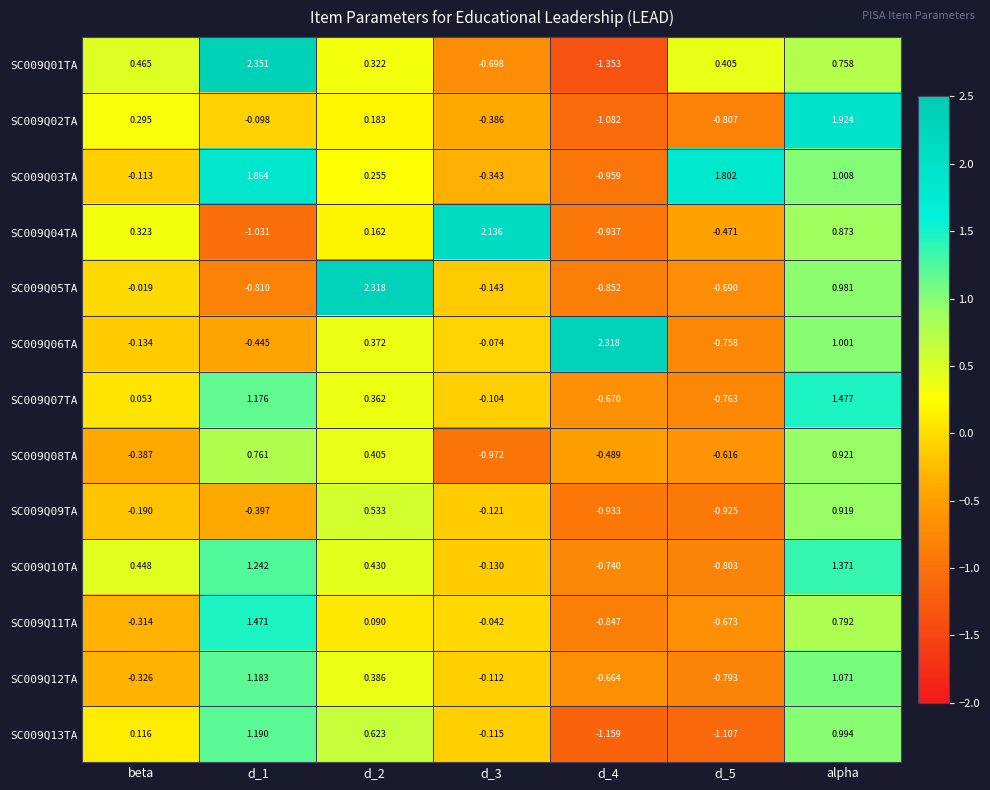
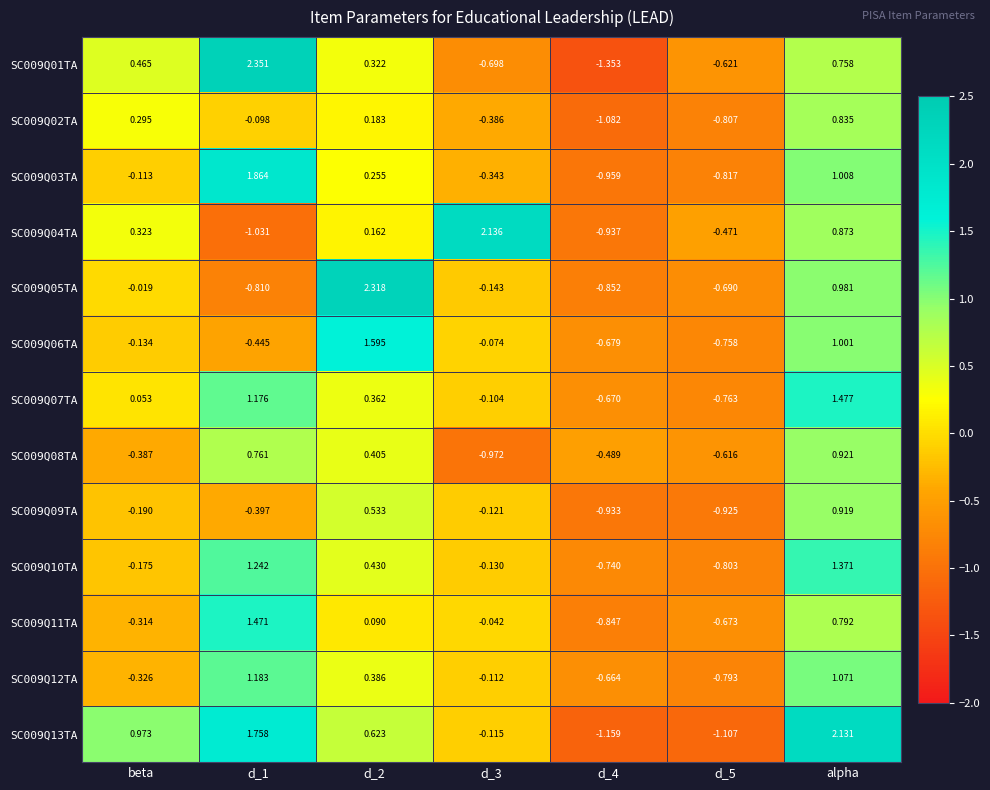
  {
    "SC009Q01TA": {
      "beta": 0.465,
      "d_1": 2.351,
      "d_2": 0.322,
      "d_3": -0.698,
      "d_4": -1.353,
-     "d_5": 0.405,
+     "d_5": -0.621,
      "alpha": 0.758
    },
    "SC009Q02TA": {
      "beta": 0.295,
      "d_1": -0.098,
      "d_2": 0.183,
      "d_3": -0.386,
      "d_4": -1.082,
      "d_5": -0.807,
-     "alpha": 1.924
+     "alpha": 0.835
    },
    "SC009Q03TA": {
      "beta": -0.113,
      "d_1": 1.864,
      "d_2": 0.255,
      "d_3": -0.343,
      "d_4": -0.959,
-     "d_5": 1.802,
+     "d_5": -0.817,
      "alpha": 1.008
    },
    "SC009Q04TA": {
      "beta": 0.323,
      "d_1": -1.031,
      "d_2": 0.162,
      "d_3": 2.136,
      "d_4": -0.937,
      "d_5": -0.471,
      "alpha": 0.873
    },
    "SC009Q05TA": {
      "beta": -0.019,
      "d_1": -0.810,
      "d_2": 2.318,
      "d_3": -0.143,
      "d_4": -0.852,
      "d_5": -0.690,
      "alpha": 0.981
    },
    "SC009Q06TA": {
      "beta": -0.134,
      "d_1": -0.445,
-     "d_2": 0.372,
+     "d_2": 1.595,
      "d_3": -0.074,
-     "d_4": 2.318,
+     "d_4": -0.679,
      "d_5": -0.758,
      "alpha": 1.001
    },
    "SC009Q07TA": {
      "beta": 0.053,
      "d_1": 1.176,
      "d_2": 0.362,
      "d_3": -0.104,
      "d_4": -0.670,
      "d_5": -0.763,
      "alpha": 1.477
    },
    "SC009Q08TA": {
      "beta": -0.387,
      "d_1": 0.761,
      "d_2": 0.405,
      "d_3": -0.972,
      "d_4": -0.489,
      "d_5": -0.616,
      "alpha": 0.921
    },
    "SC009Q09TA": {
      "beta": -0.190,
      "d_1": -0.397,
      "d_2": 0.533,
      "d_3": -0.121,
      "d_4": -0.933,
      "d_5": -0.925,
      "alpha": 0.919
    },
    "SC009Q10TA": {
-     "beta": 0.448,
+     "beta": -0.175,
      "d_1": 1.242,
      "d_2": 0.430,
      "d_3": -0.130,
      "d_4": -0.740,
      "d_5": -0.803,
      "alpha": 1.371
    },
    "SC009Q11TA": {
      "beta": -0.314,
      "d_1": 1.471,
      "d_2": 0.090,
      "d_3": -0.042,
      "d_4": -0.847,
      "d_5": -0.673,
      "alpha": 0.792
    },
    "SC009Q12TA": {
      "beta": -0.326,
      "d_1": 1.183,
      "d_2": 0.386,
      "d_3": -0.112,
      "d_4": -0.664,
      "d_5": -0.793,
      "alpha": 1.071
    },
    "SC009Q13TA": {
-     "beta": 0.116,
-     "d_1": 1.190,
+     "beta": 0.973,
+     "d_1": 1.758,
      "d_2": 0.623,
      "d_3": -0.115,
      "d_4": -1.159,
      "d_5": -1.107,
-     "alpha": 0.994
+     "alpha": 2.131
    }
  }
